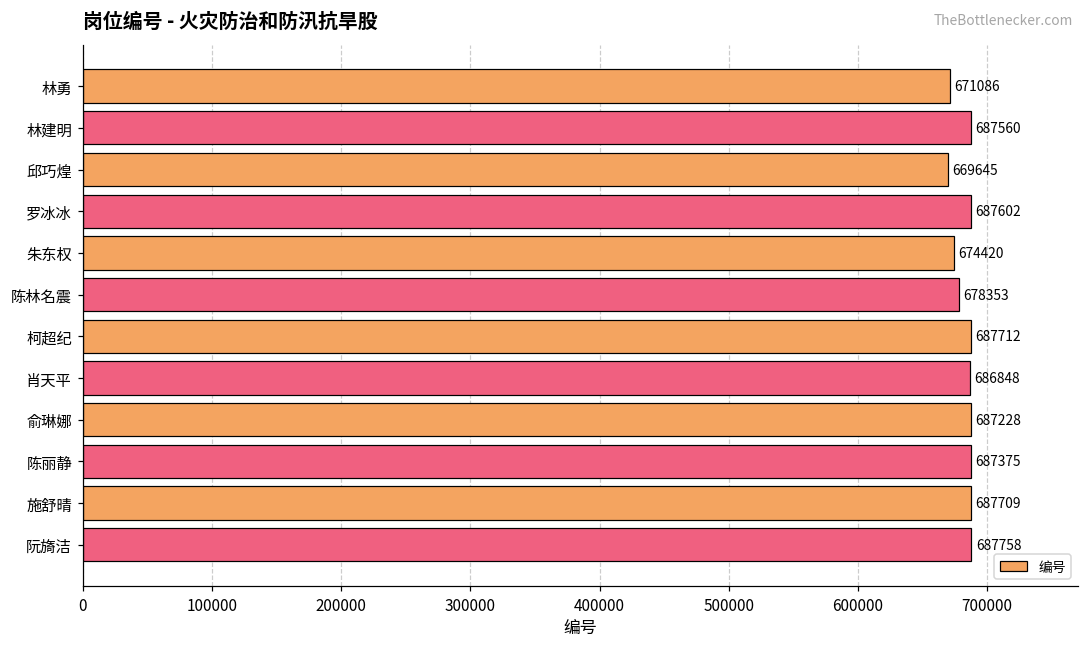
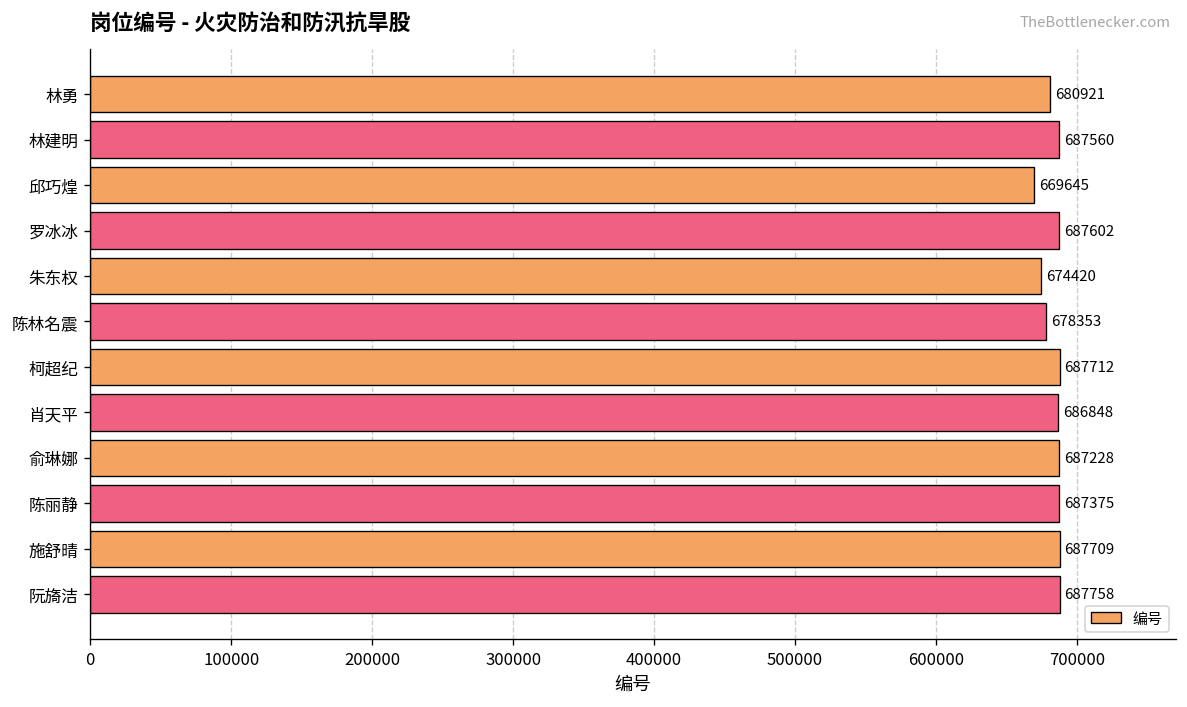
  {
-   "林勇": 671086,
+   "林勇": 680921,
    "林建明": 687560,
    "邱巧煌": 669645,
    "罗冰冰": 687602,
    "朱东权": 674420,
    "陈林名震": 678353,
    "柯超纪": 687712,
    "肖天平": 686848,
    "俞琳娜": 687228,
    "陈丽静": 687375,
    "施舒晴": 687709,
    "阮旖洁": 687758
  }
